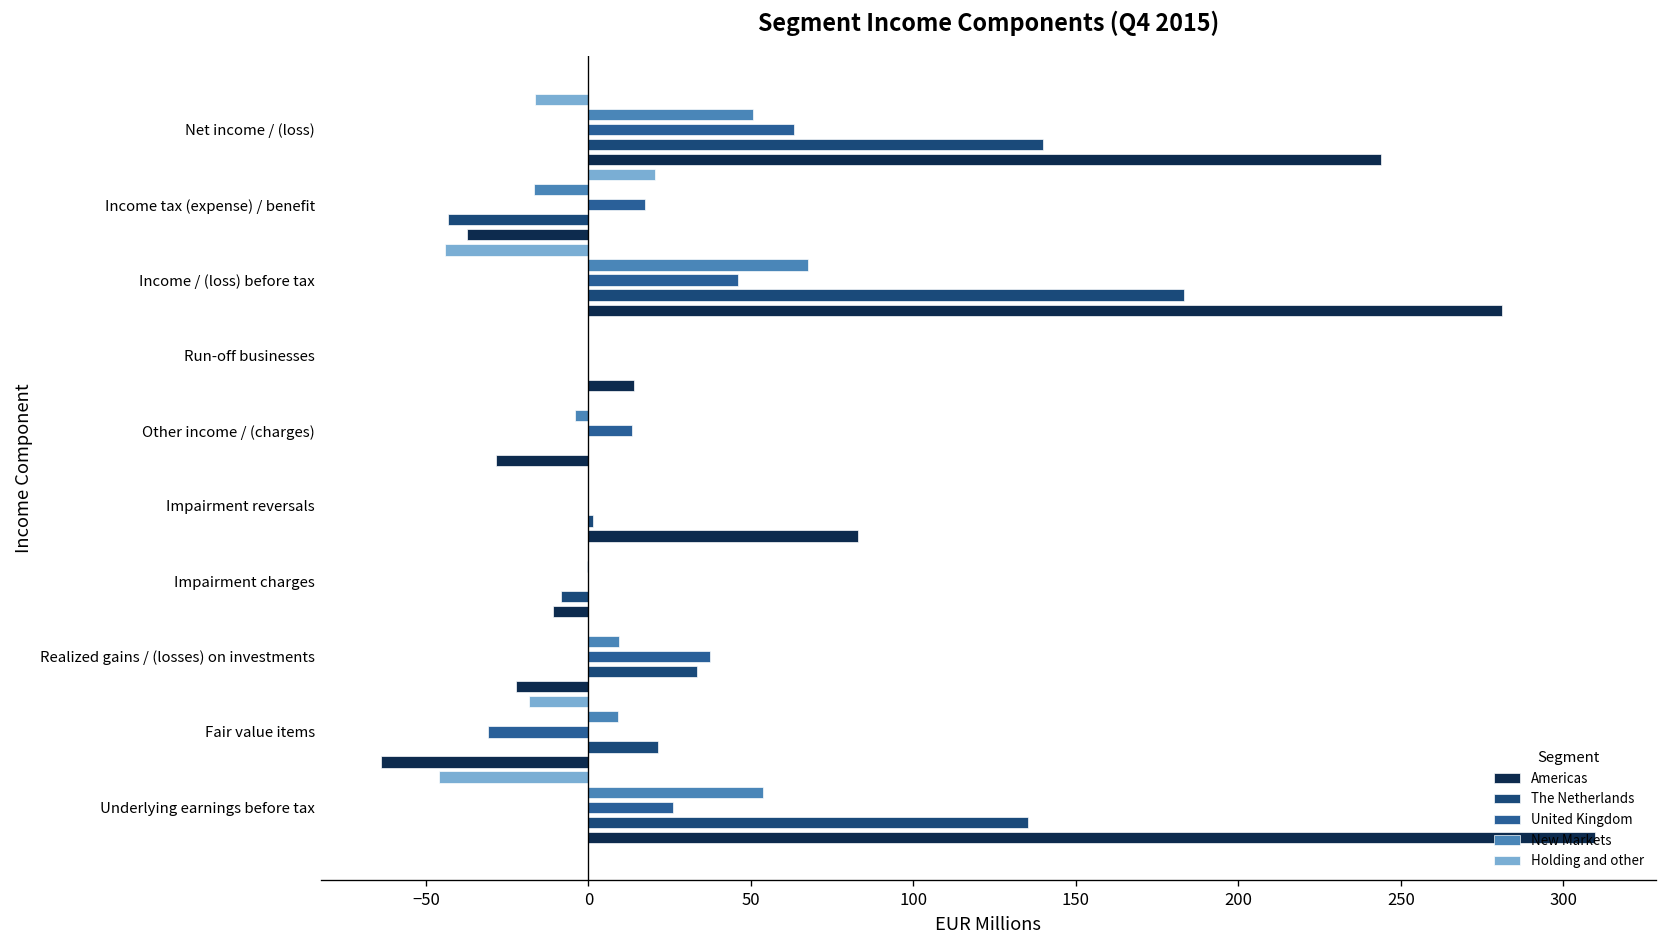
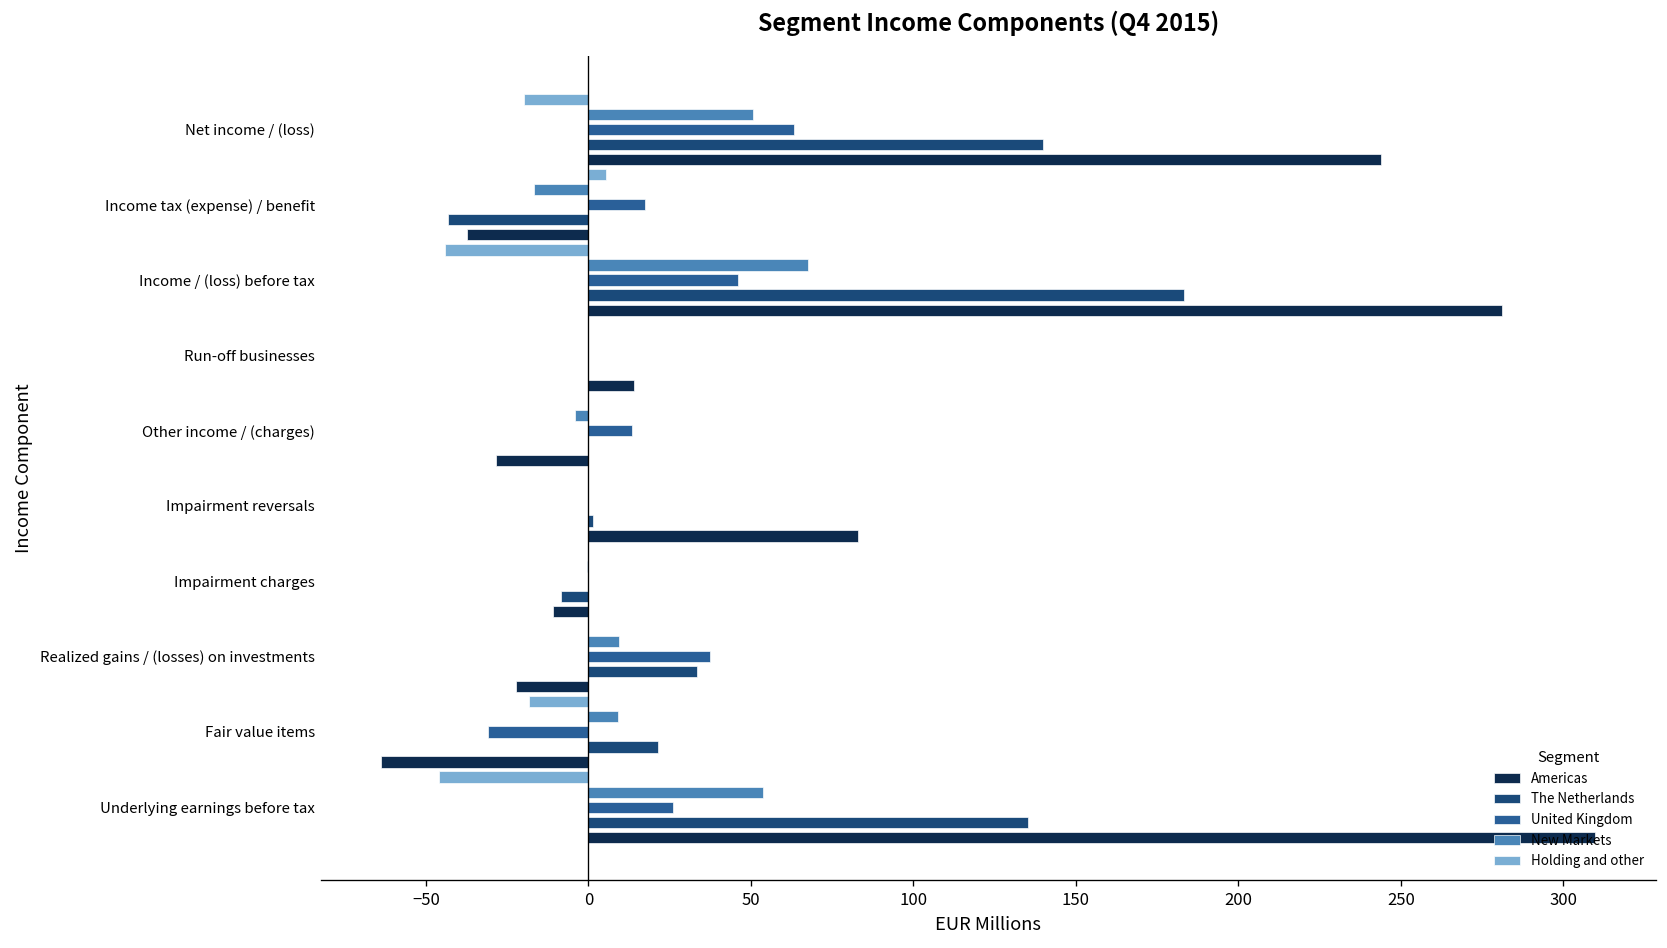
  {
    "Holding and other": {
-     "Net income / (loss)": -16,
-     "Income tax (expense) / benefit": 20,
+     "Net income / (loss)": -20,
+     "Income tax (expense) / benefit": 5,
      "Income / (loss) before tax": -44,
      "Run-off businesses": 0,
      "Other income / (charges)": 0,
      "Impairment reversals": 0,
      "Impairment charges": 0,
      "Realized gains / (losses) on investments": 0,
      "Fair value items": -18,
      "Underlying earnings before tax": -46
    }
  }
